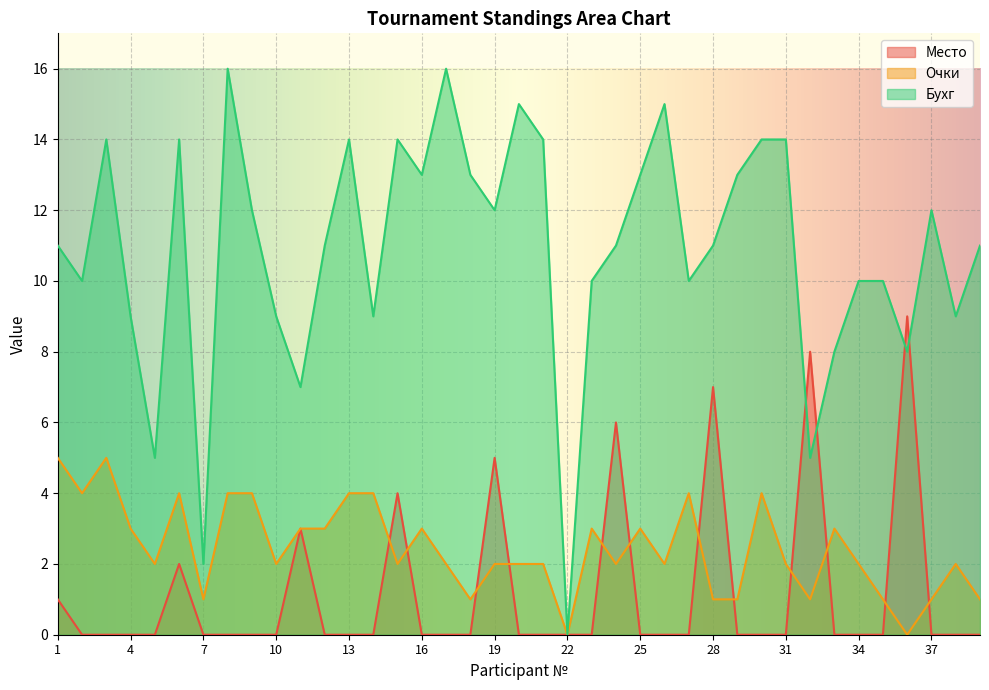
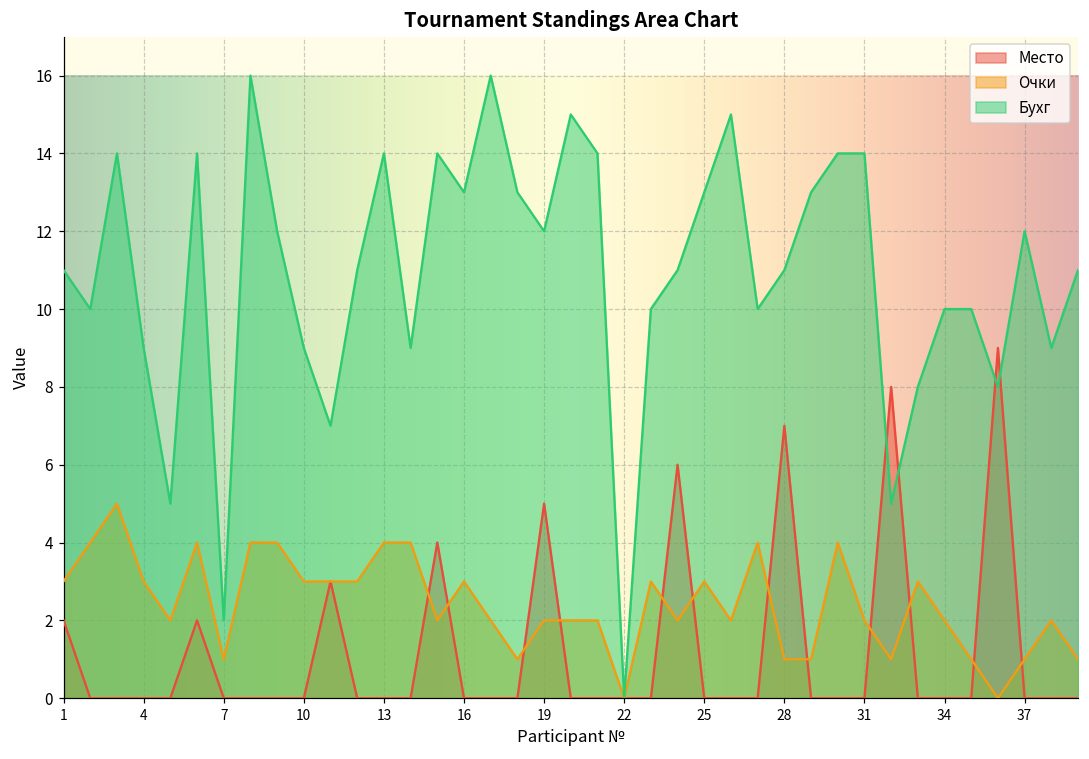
  {
    "Место": {
-     "1": 1,
+     "1": 2,
      "4": 0,
      "7": 0,
      "10": 0,
      "13": 0,
      "16": 0,
      "19": 5,
      "25": 0,
      "28": 7,
      "31": 0,
      "34": 0,
      "37": 0
    },
    "Очки": {
-     "1": 5,
+     "1": 3,
      "4": 3,
      "7": 1,
-     "10": 2,
+     "10": 3,
      "13": 4,
      "16": 3,
      "19": 2,
      "25": 3,
      "28": 1,
      "31": 2,
      "34": 2,
      "37": 1
    },
    "Бухг": {
      "1": 11,
      "4": 9,
      "7": 2,
      "10": 9,
      "13": 14,
      "16": 13,
      "19": 12,
      "25": 13,
      "28": 11,
      "31": 14,
      "34": 10,
      "37": 12
    }
  }
